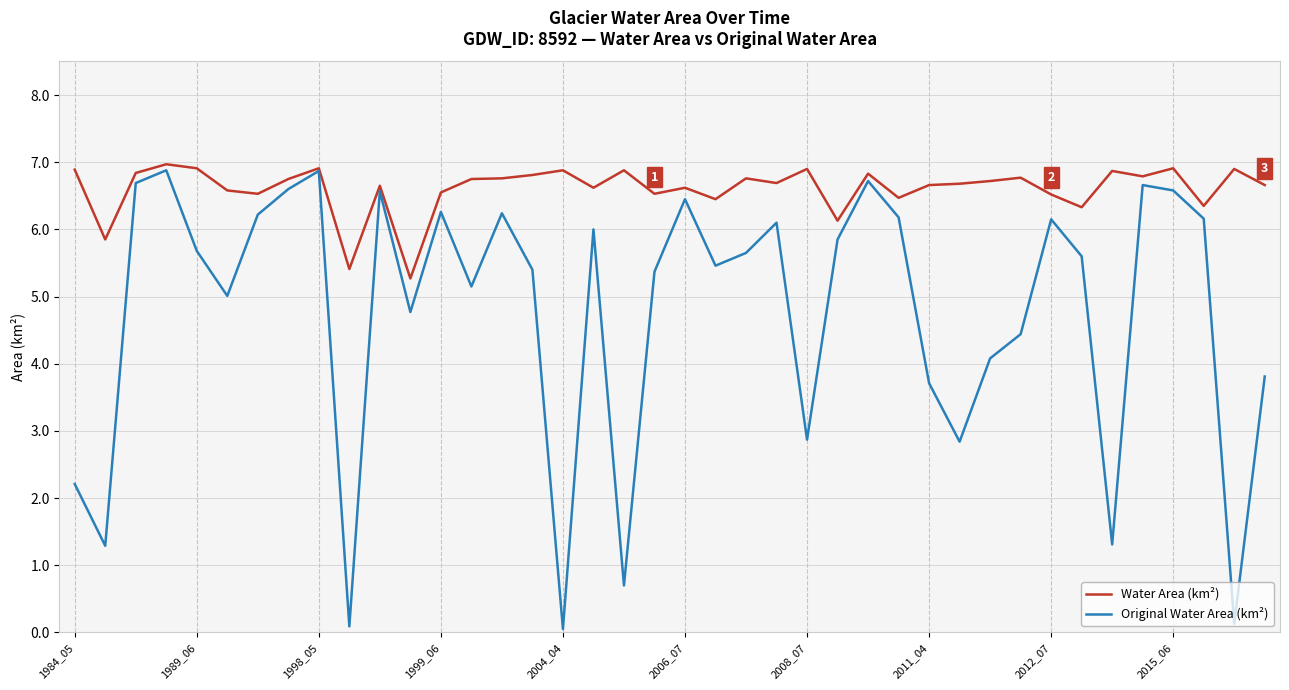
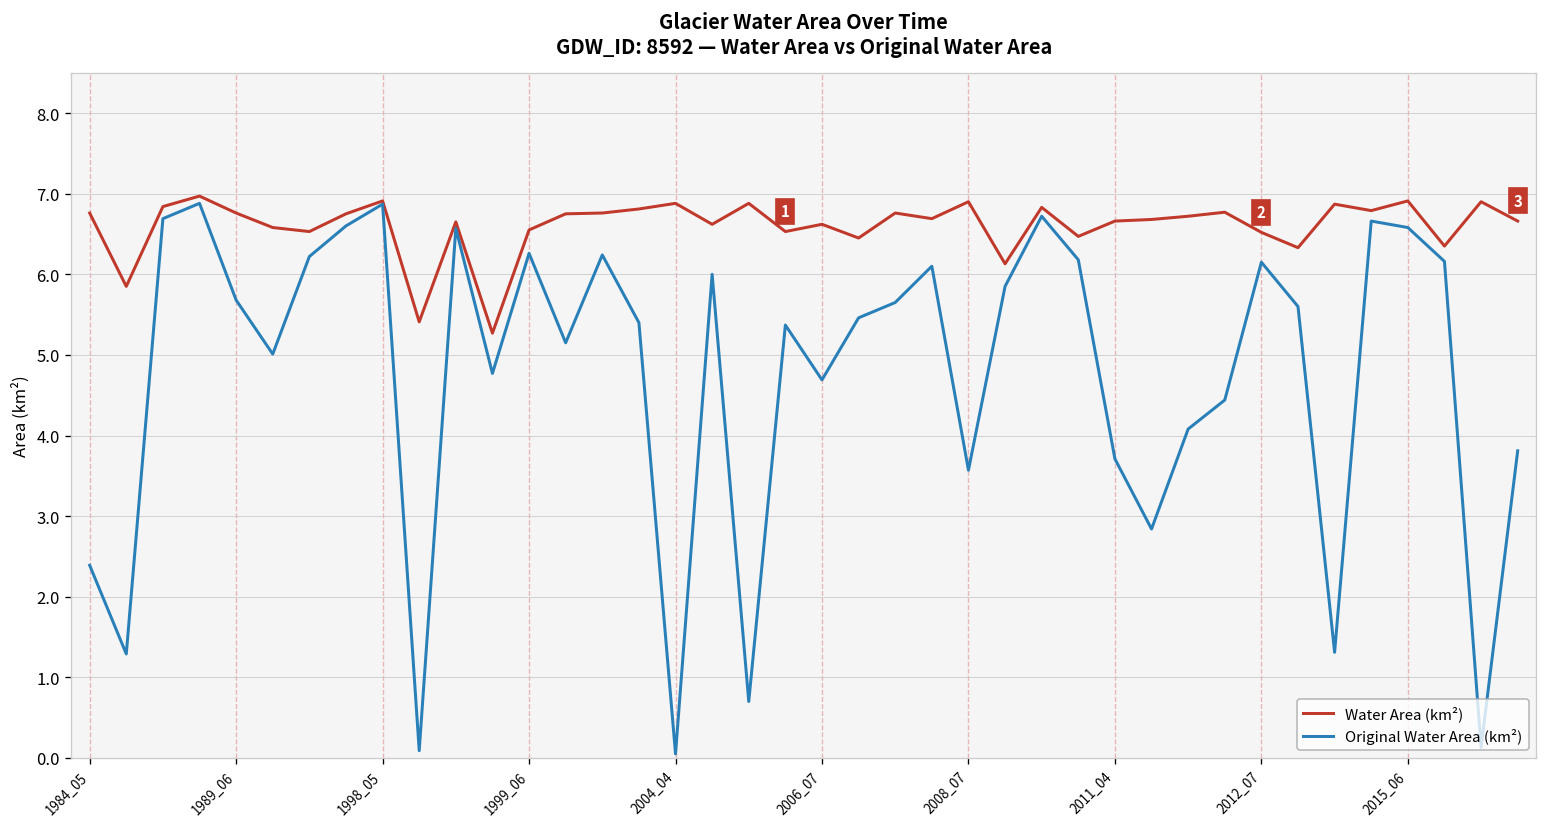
  {
    "Water Area (km²)": {
-     "1984_05": 6.9,
-     "1989_06": 6.9,
+     "1984_05": 6.8,
+     "1989_06": 6.8,
      "1998_05": 6.9,
      "1999_06": 6.6,
      "2004_04": 6.9,
      "2006_07": 6.6,
      "2008_07": 6.9,
      "2011_04": 6.7,
      "2015_06": 6.9
    },
    "Original Water Area (km²)": {
-     "1984_05": 2.2,
+     "1984_05": 2.4,
      "1989_06": 5.7,
      "1998_05": 6.9,
      "1999_06": 6.3,
      "2004_04": 0.1,
-     "2006_07": 6.5,
-     "2008_07": 2.9,
+     "2006_07": 4.7,
+     "2008_07": 3.6,
      "2011_04": 3.7,
      "2012_07": 6.2,
      "2015_06": 6.6
    }
  }
